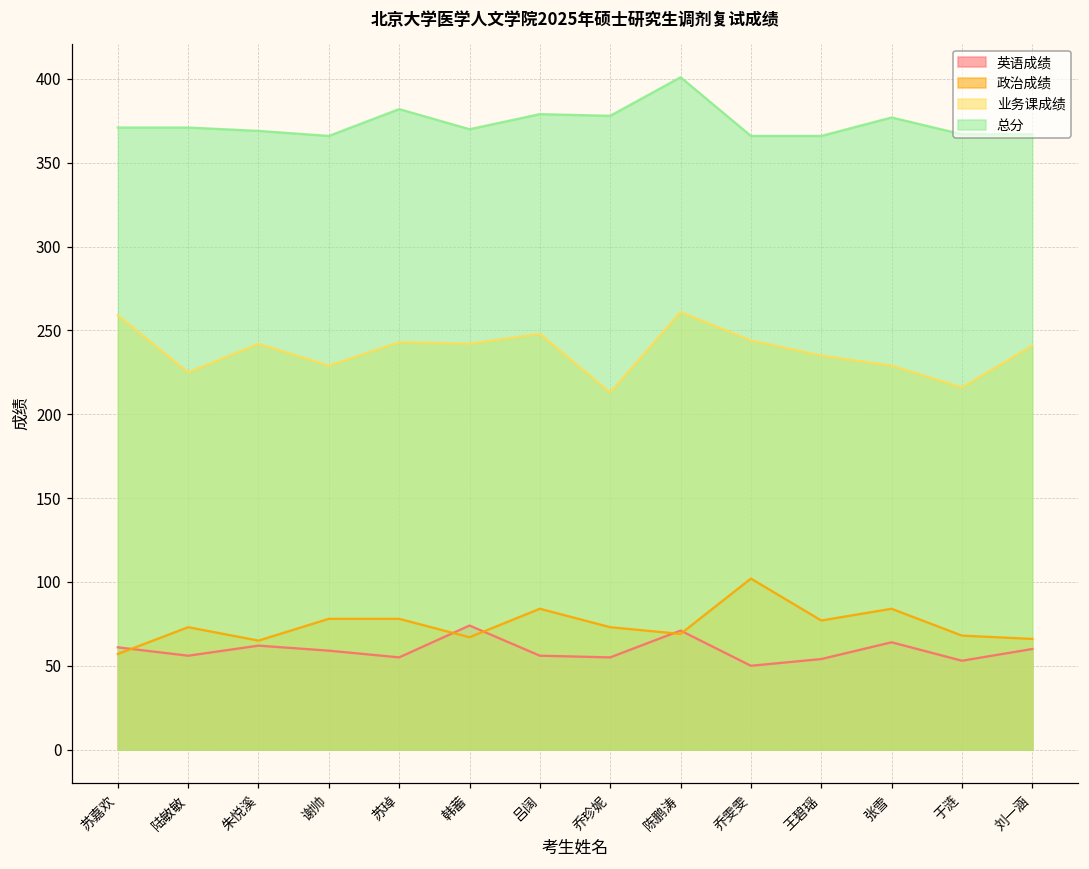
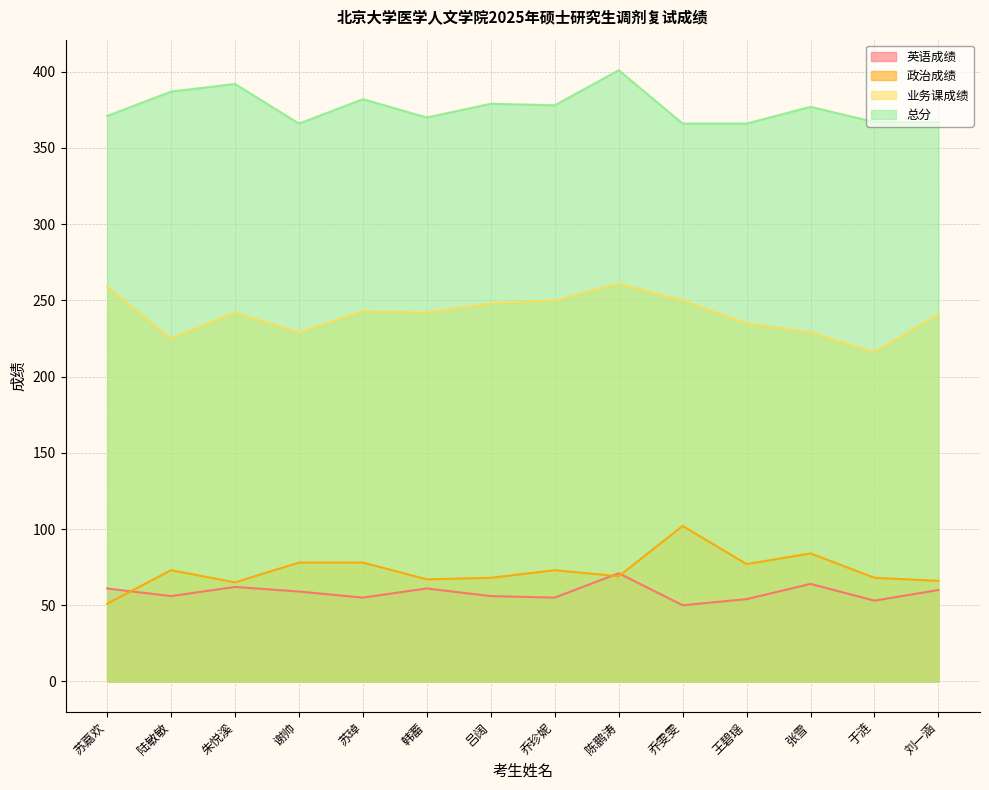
  {
    "英语成绩": {
      "苏嘉欢": 61,
      "陆敏敏": 56,
      "朱悦溪": 62,
      "谢帅": 59,
      "苏琸": 55,
-     "韩蓄": 74,
+     "韩蓄": 61,
      "吕阔": 56,
      "乔珍妮": 55,
      "陈鹏涛": 71,
      "乔雯雯": 50,
      "王碧瑶": 54,
      "张雪": 64,
      "于涟": 53,
      "刘一涵": 60
    },
    "政治成绩": {
-     "苏嘉欢": 57,
+     "苏嘉欢": 51,
      "陆敏敏": 73,
      "朱悦溪": 65,
      "谢帅": 78,
      "苏琸": 78,
      "韩蓄": 67,
-     "吕阔": 84,
+     "吕阔": 68,
      "乔珍妮": 73,
      "陈鹏涛": 69,
      "乔雯雯": 102,
      "王碧瑶": 77,
      "张雪": 84,
      "于涟": 68,
      "刘一涵": 66
    },
    "业务课成绩": {
      "苏嘉欢": 259,
      "陆敏敏": 225,
      "朱悦溪": 242,
      "谢帅": 229,
      "苏琸": 243,
      "韩蓄": 242,
      "吕阔": 248,
-     "乔珍妮": 213,
+     "乔珍妮": 250,
      "陈鹏涛": 261,
-     "乔雯雯": 244,
+     "乔雯雯": 250,
      "王碧瑶": 235,
      "张雪": 229,
      "于涟": 216,
      "刘一涵": 241
    },
    "总分": {
      "苏嘉欢": 371,
-     "陆敏敏": 371,
-     "朱悦溪": 369,
+     "陆敏敏": 387,
+     "朱悦溪": 392,
      "谢帅": 366,
      "苏琸": 382,
      "韩蓄": 370,
      "吕阔": 379,
      "乔珍妮": 378,
      "陈鹏涛": 401,
      "乔雯雯": 366,
      "王碧瑶": 366,
      "张雪": 377
    }
  }
